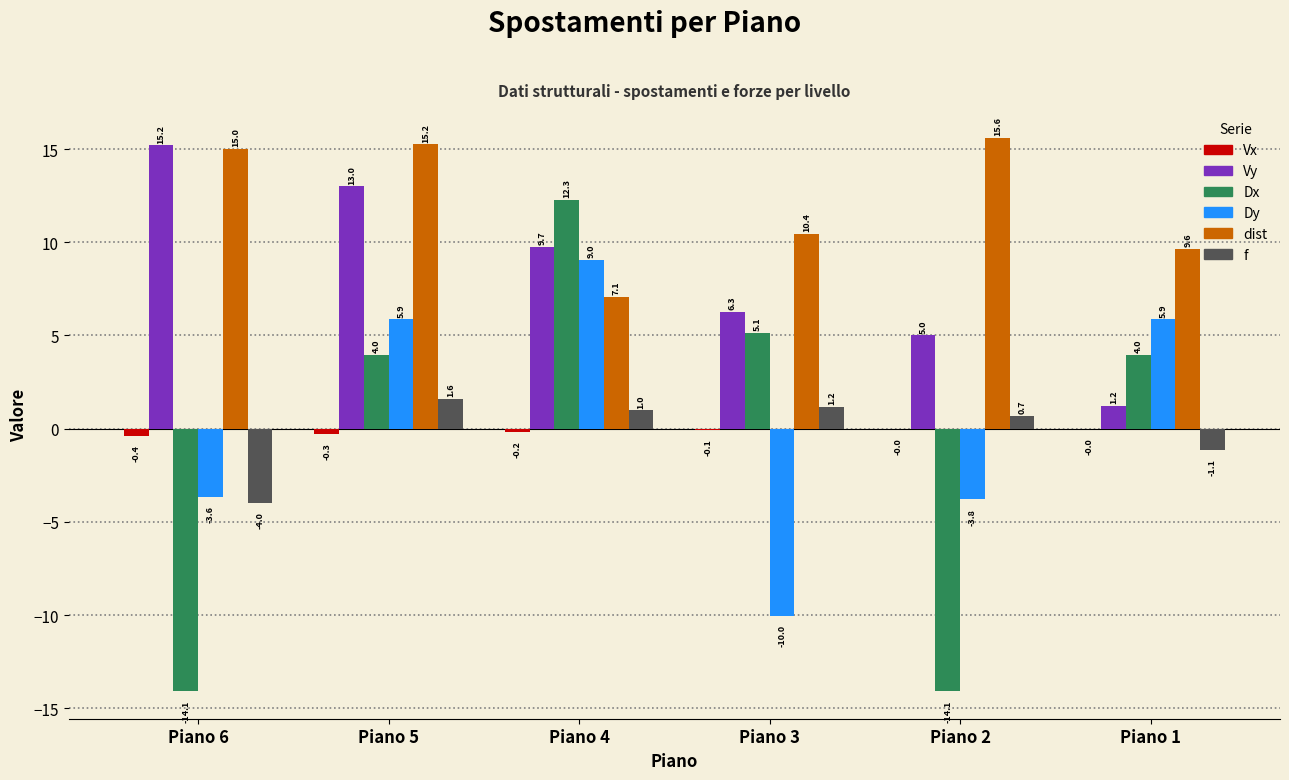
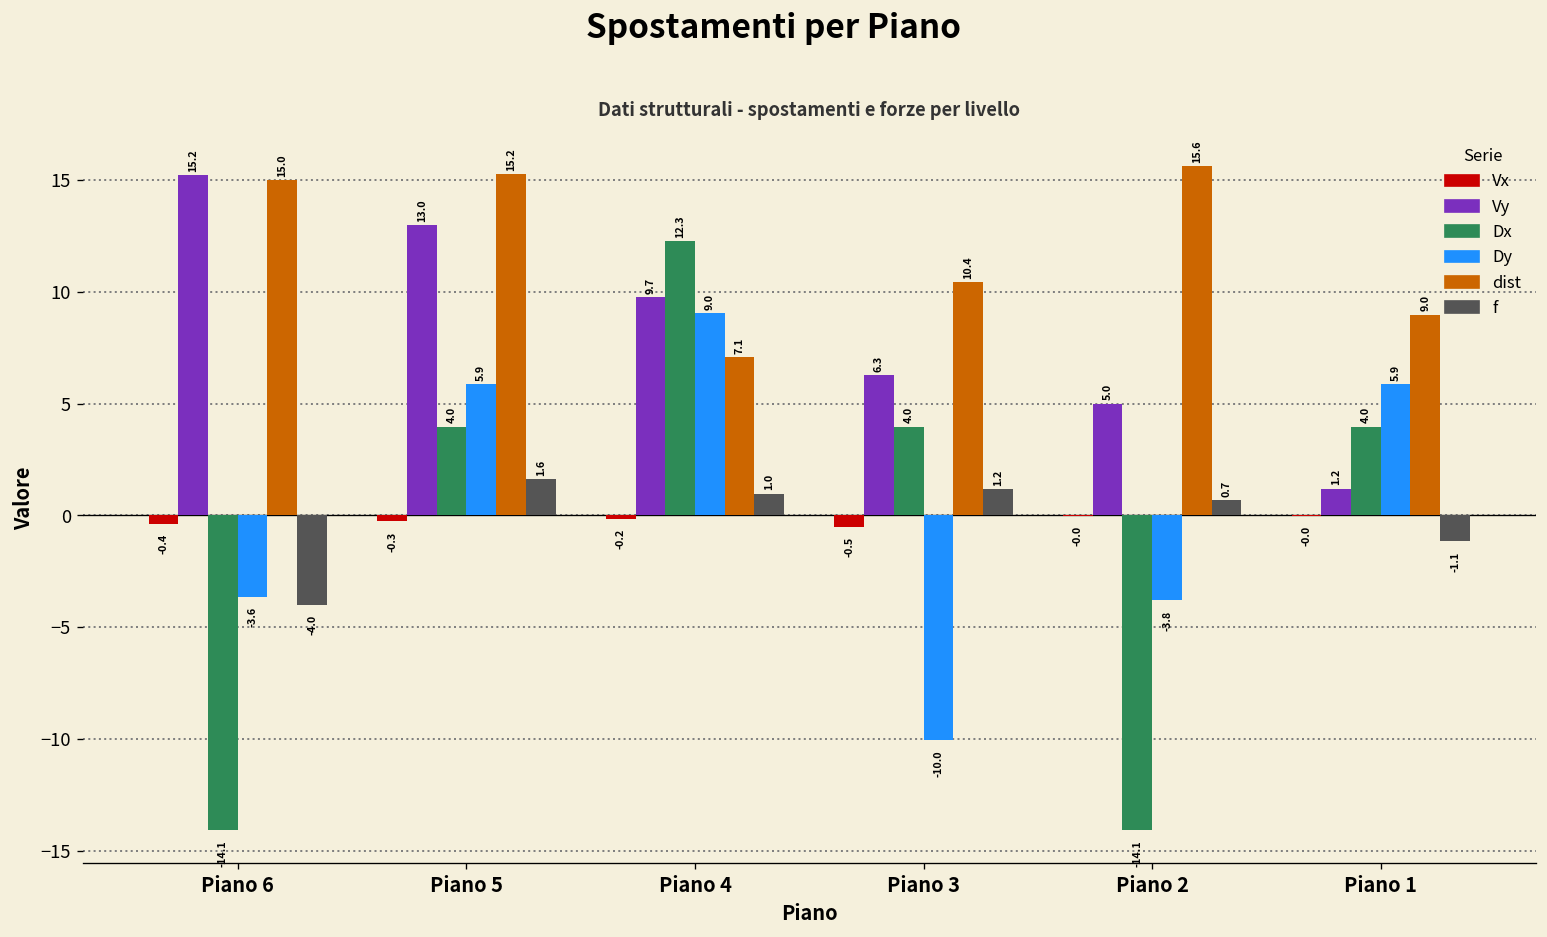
  {
    "Vx": {
      "Piano 6": -0.4,
      "Piano 5": -0.3,
      "Piano 4": -0.2,
-     "Piano 3": -0.1,
+     "Piano 3": -0.5,
      "Piano 2": -0.0,
      "Piano 1": -0.0
    },
    "Vy": {
      "Piano 6": 15.2,
      "Piano 5": 13.0,
      "Piano 4": 9.7,
      "Piano 3": 6.3,
      "Piano 2": 5.0,
      "Piano 1": 1.2
    },
    "Dx": {
      "Piano 6": -14.1,
      "Piano 5": 4.0,
      "Piano 4": 12.3,
-     "Piano 3": 5.1,
+     "Piano 3": 4.0,
      "Piano 2": -14.1,
      "Piano 1": 4.0
    },
    "Dy": {
      "Piano 6": -3.6,
      "Piano 5": 5.9,
      "Piano 4": 9.0,
      "Piano 3": -10.0,
      "Piano 2": -3.8,
      "Piano 1": 5.9
    },
    "dist": {
      "Piano 6": 15.0,
      "Piano 5": 15.2,
      "Piano 4": 7.1,
      "Piano 3": 10.4,
      "Piano 2": 15.6,
-     "Piano 1": 9.6
+     "Piano 1": 9.0
    },
    "f": {
      "Piano 6": -4.0,
      "Piano 5": 1.6,
      "Piano 4": 1.0,
      "Piano 3": 1.2,
      "Piano 2": 0.7,
      "Piano 1": -1.1
    }
  }
